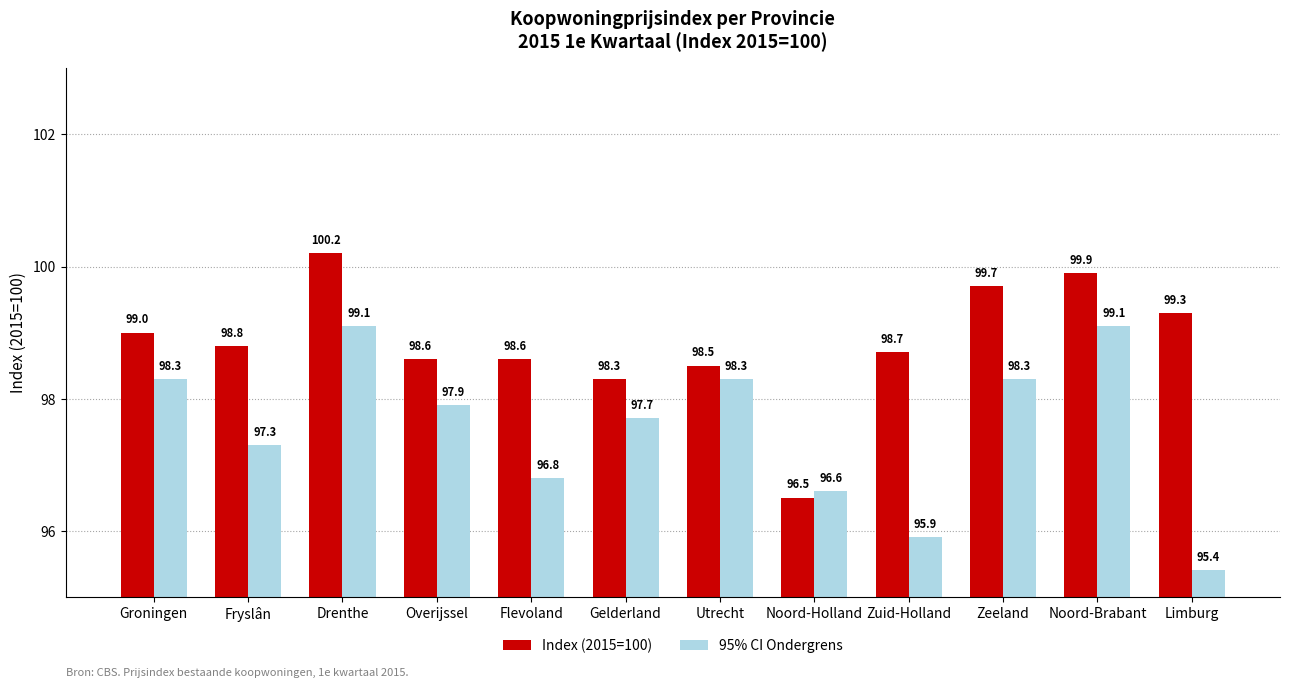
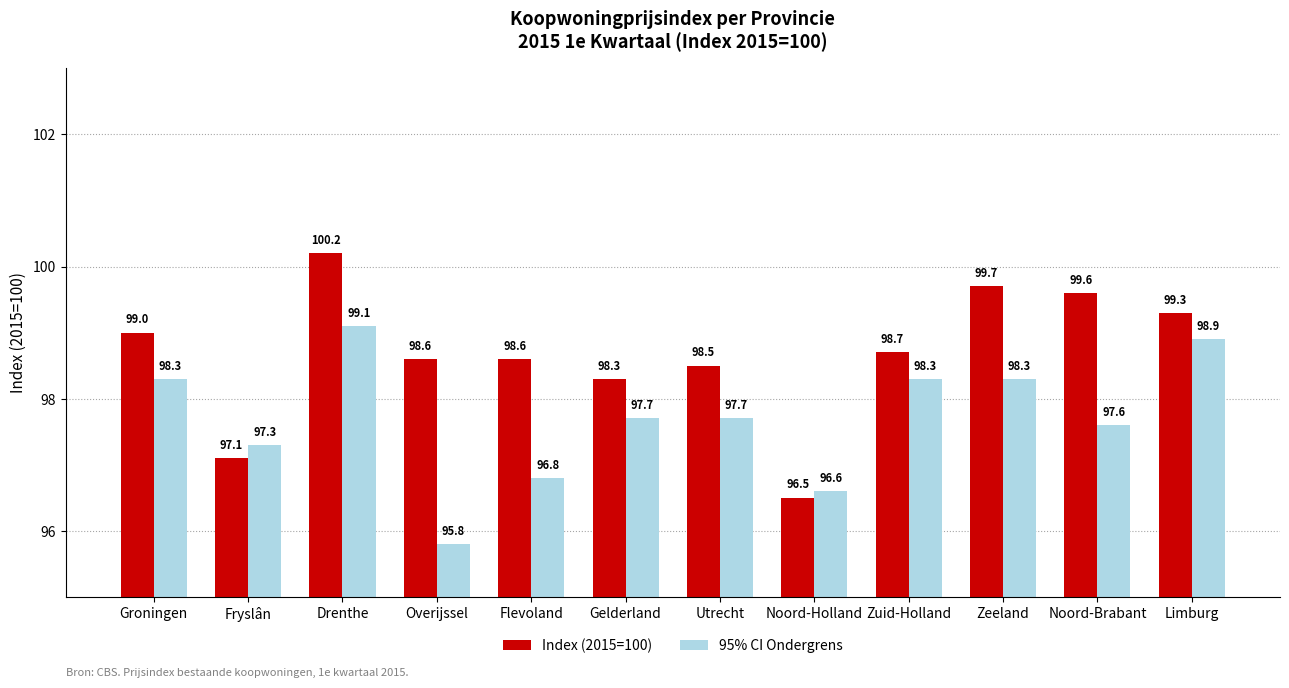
  {
    "Index (2015=100)": {
      "Groningen": 99.0,
-     "Fryslân": 98.8,
+     "Fryslân": 97.1,
      "Drenthe": 100.2,
      "Overijssel": 98.6,
      "Flevoland": 98.6,
      "Gelderland": 98.3,
      "Utrecht": 98.5,
      "Noord-Holland": 96.5,
      "Zuid-Holland": 98.7,
      "Zeeland": 99.7,
-     "Noord-Brabant": 99.9,
+     "Noord-Brabant": 99.6,
      "Limburg": 99.3
    },
    "95% CI Ondergrens": {
      "Groningen": 98.3,
      "Fryslân": 97.3,
      "Drenthe": 99.1,
-     "Overijssel": 97.9,
+     "Overijssel": 95.8,
      "Flevoland": 96.8,
      "Gelderland": 97.7,
-     "Utrecht": 98.3,
+     "Utrecht": 97.7,
      "Noord-Holland": 96.6,
-     "Zuid-Holland": 95.9,
+     "Zuid-Holland": 98.3,
      "Zeeland": 98.3,
-     "Noord-Brabant": 99.1,
-     "Limburg": 95.4
+     "Noord-Brabant": 97.6,
+     "Limburg": 98.9
    }
  }
